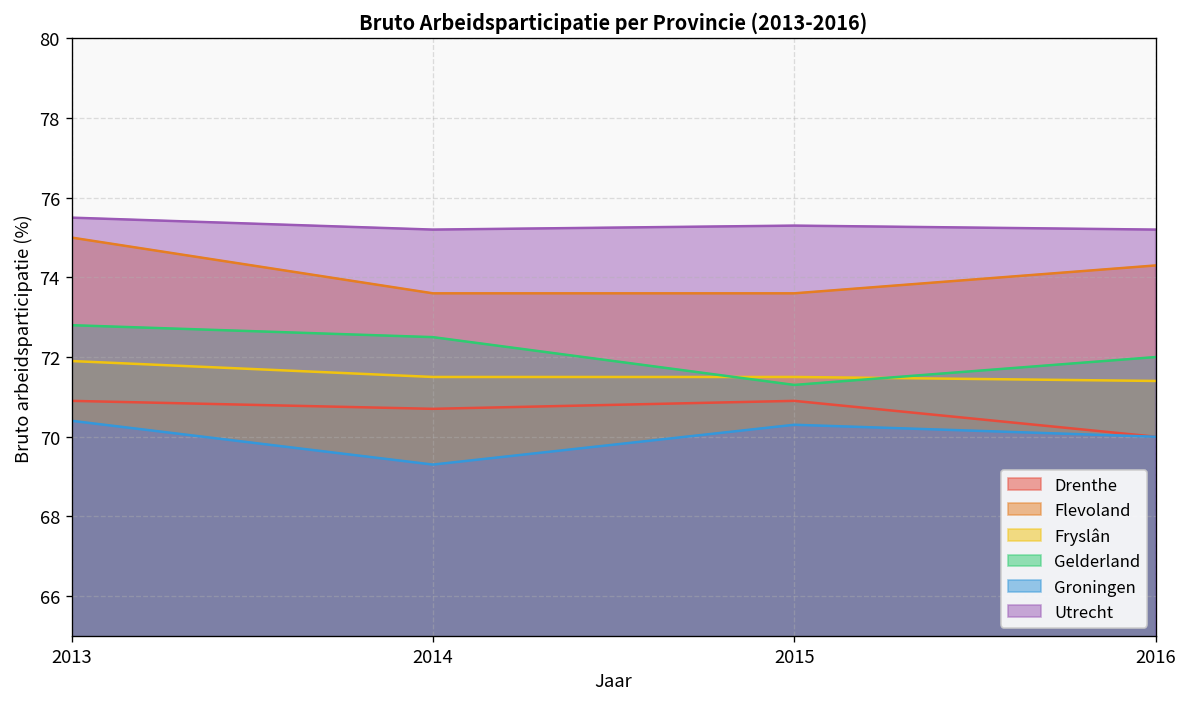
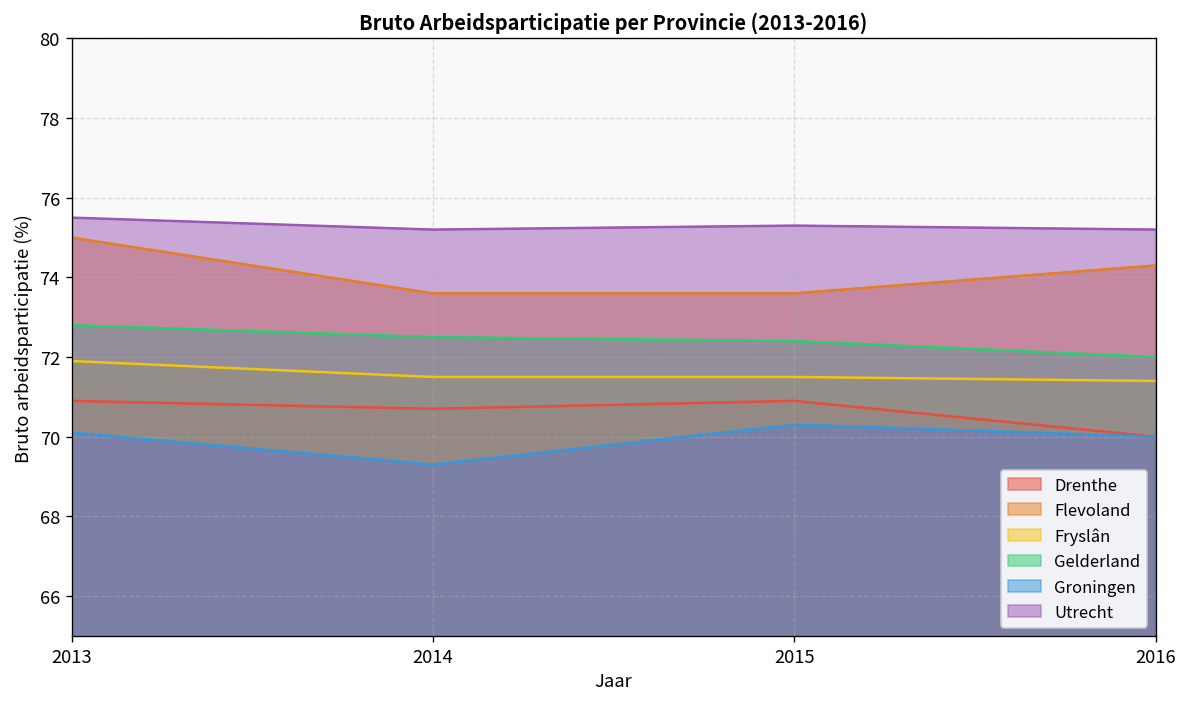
  {
    "Gelderland": {
      "2013": 72.8,
      "2014": 72.5,
-     "2015": 71.3,
+     "2015": 72.4,
      "2016": 72.0
    },
    "Groningen": {
-     "2013": 70.4,
+     "2013": 70.1,
      "2014": 69.3,
      "2015": 70.3
    },
    "Utrecht": {
      "2013": 75.5,
      "2014": 75.2,
      "2015": 75.3,
      "2016": 75.2
    }
  }
